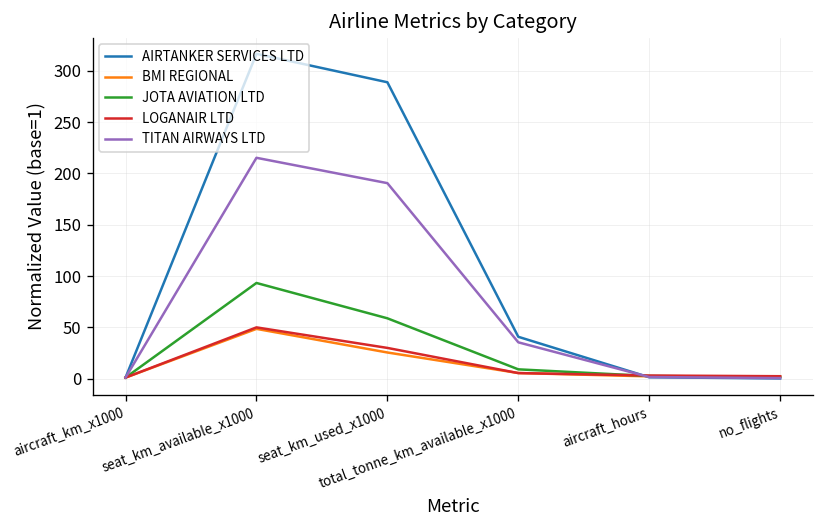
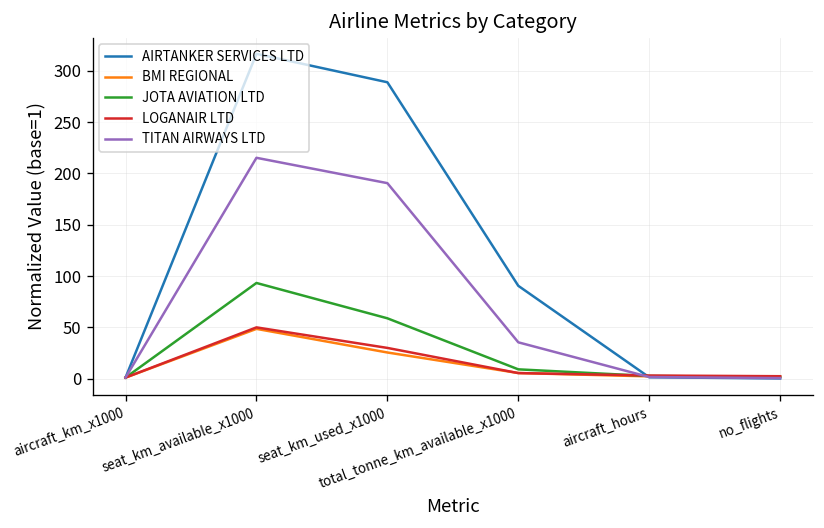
  {
    "AIRTANKER SERVICES LTD": {
      "seat_km_used_x1000": 290,
-     "total_tonne_km_available_x1000": 40
+     "total_tonne_km_available_x1000": 90
    },
    "BMI REGIONAL": {
      "seat_km_used_x1000": 30
    },
    "JOTA AVIATION LTD": {
      "seat_km_available_x1000": 90,
      "seat_km_used_x1000": 60,
      "total_tonne_km_available_x1000": 10
    },
    "LOGANAIR LTD": {
      "seat_km_used_x1000": 30
    },
    "TITAN AIRWAYS LTD": {
      "seat_km_available_x1000": 220,
      "seat_km_used_x1000": 190,
      "total_tonne_km_available_x1000": 40
    }
  }
